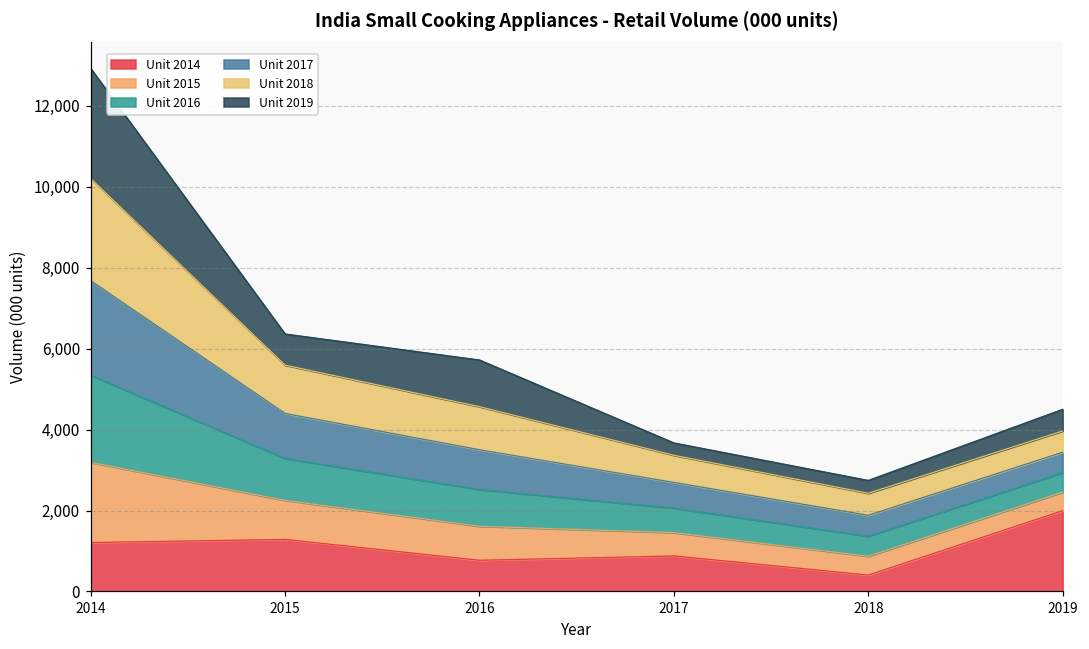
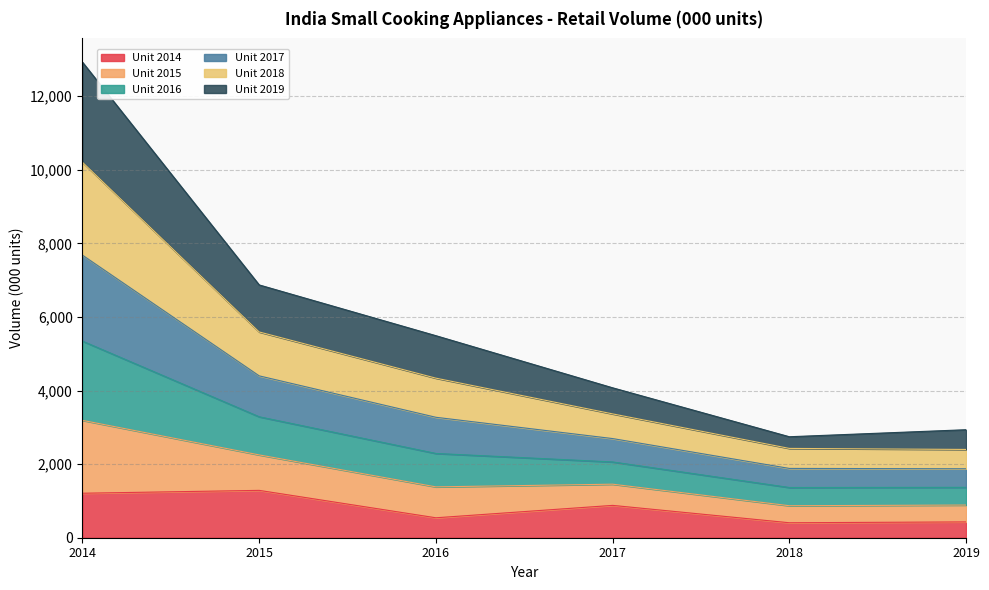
  {
    "Unit 2014": {
      "2014": "1,200",
      "2015": "1,300",
-     "2016": "800",
+     "2016": "500",
      "2017": "900",
      "2018": "400",
-     "2019": "2,000"
+     "2019": "400"
    },
    "Unit 2019": {
      "2014": "2,700",
-     "2015": "800",
+     "2015": "1,300",
      "2016": "1,200",
-     "2017": "300",
+     "2017": "700",
      "2018": "300",
      "2019": "500"
    }
  }
